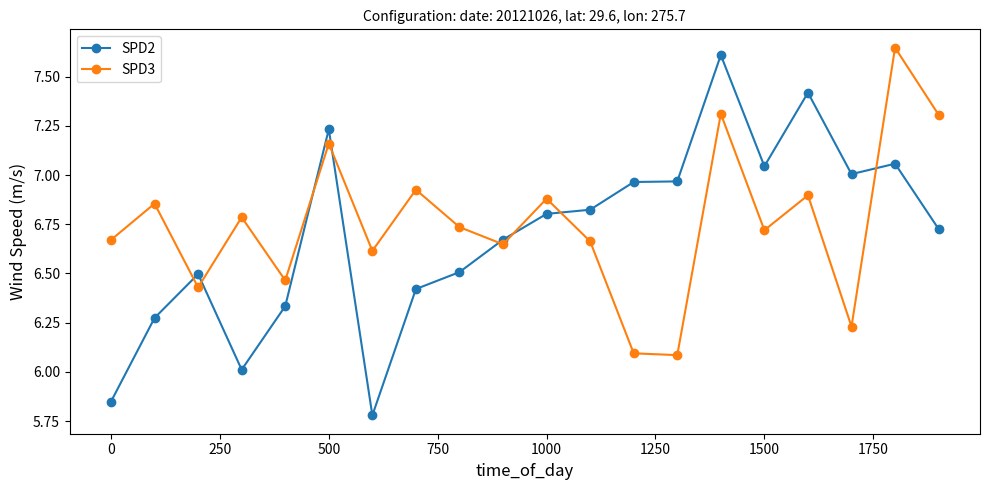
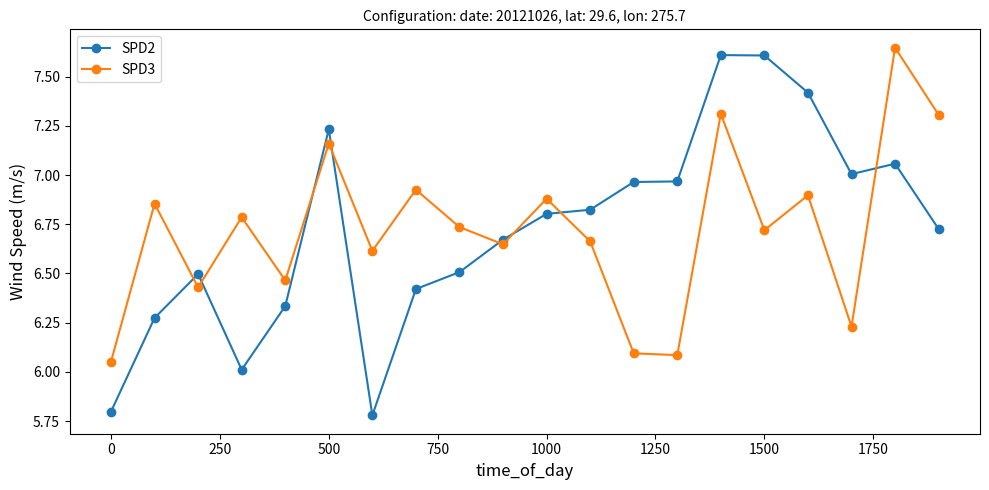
  {
    "SPD2": {
-     "0": 5.85,
+     "0": 5.80,
      "500": 7.23,
      "1000": 6.80,
-     "1500": 7.05
+     "1500": 7.61
    },
    "SPD3": {
-     "0": 6.67,
+     "0": 6.05,
      "500": 7.16,
      "1000": 6.88,
      "1500": 6.72
    }
  }
